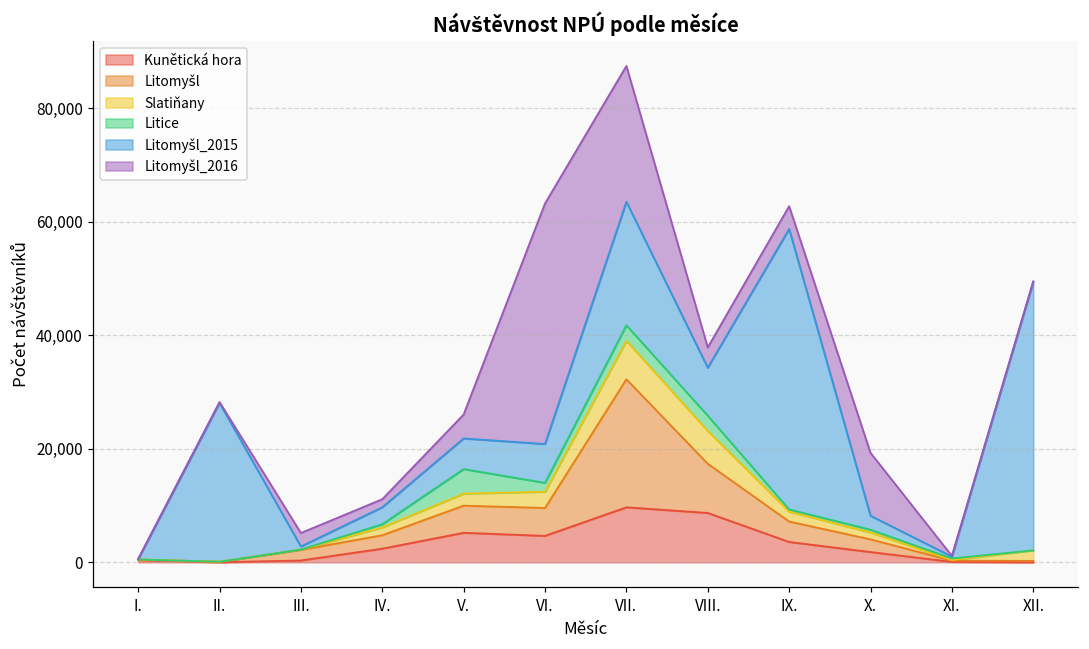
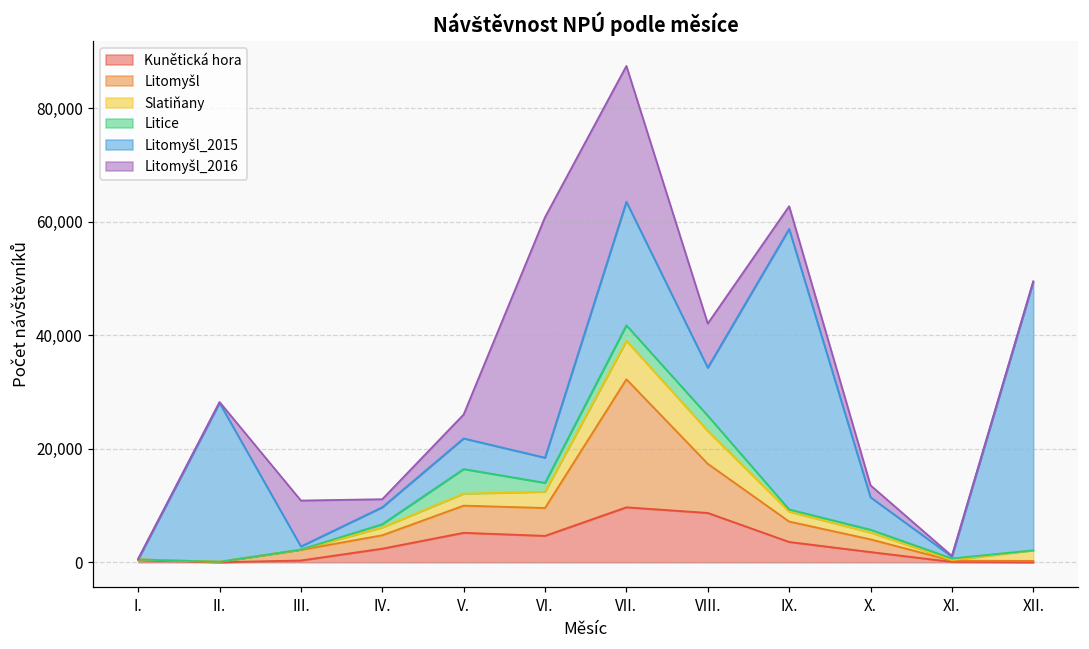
  {
    "Litice": {
      "IV.": "1,000",
      "V.": "4,000",
      "VI.": "2,000",
      "VII.": "3,000",
      "VIII.": "3,000"
    },
    "Litomyšl_2015": {
      "III.": "1,000",
      "IV.": "3,000",
      "V.": "5,000",
-     "VI.": "7,000",
+     "VI.": "4,000",
      "VII.": "22,000",
      "VIII.": "8,000",
      "IX.": "49,000",
-     "X.": "2,000"
+     "X.": "6,000"
    },
    "Litomyšl_2016": {
-     "III.": "2,000",
+     "III.": "8,000",
      "IV.": "1,000",
      "V.": "4,000",
      "VI.": "42,000",
      "VII.": "24,000",
-     "VIII.": "4,000",
+     "VIII.": "8,000",
      "IX.": "4,000",
-     "X.": "11,000"
+     "X.": "2,000"
    }
  }
